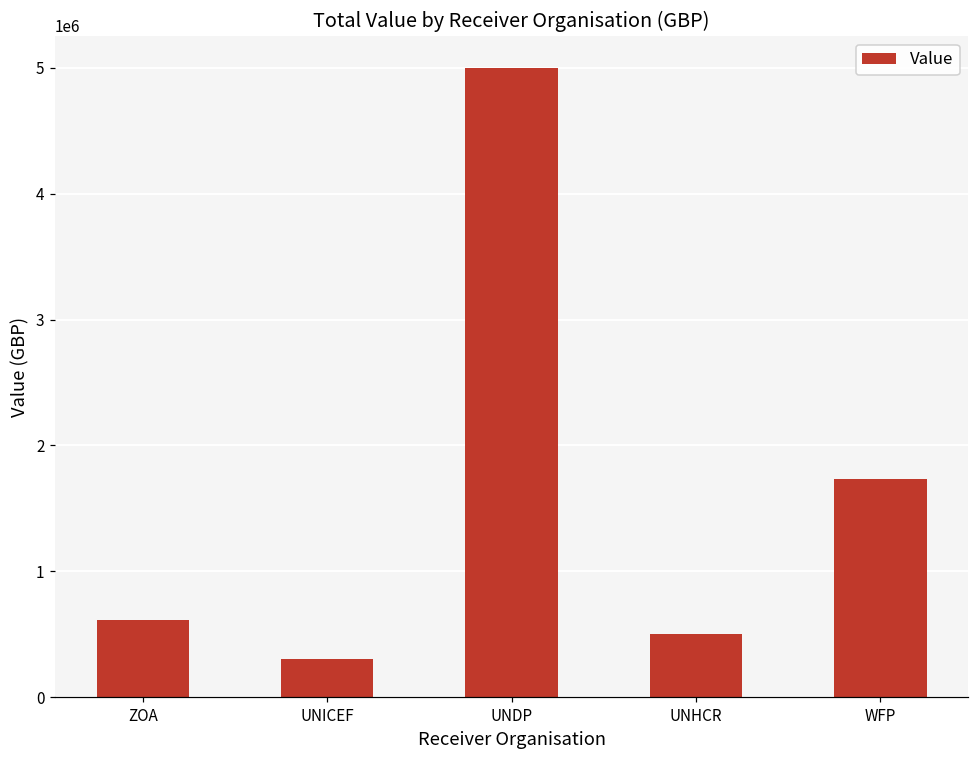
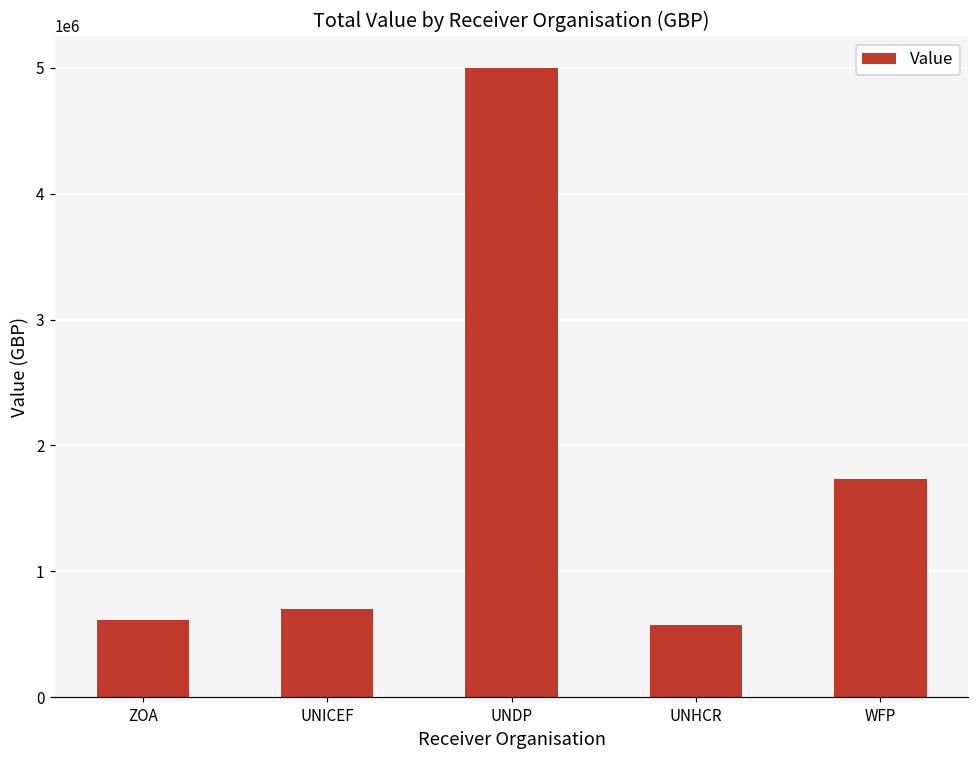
  {
    "ZOA": 620000,
-   "UNICEF": 300000,
+   "UNICEF": 700000,
    "UNDP": 5000000,
-   "UNHCR": 500000,
+   "UNHCR": 570000,
    "WFP": 1740000
  }
